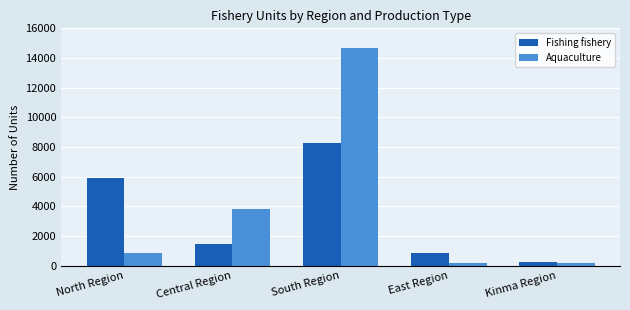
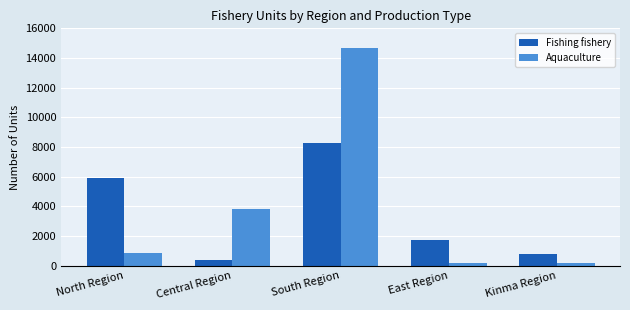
  {
    "Fishing fishery": {
      "North Region": 5900,
-     "Central Region": 1400,
+     "Central Region": 400,
      "South Region": 8300,
-     "East Region": 900,
-     "Kinma Region": 200
+     "East Region": 1700,
+     "Kinma Region": 800
    },
    "Aquaculture": {
      "North Region": 800,
      "Central Region": 3800,
      "South Region": 14700,
      "East Region": 200,
      "Kinma Region": 200
    }
  }
